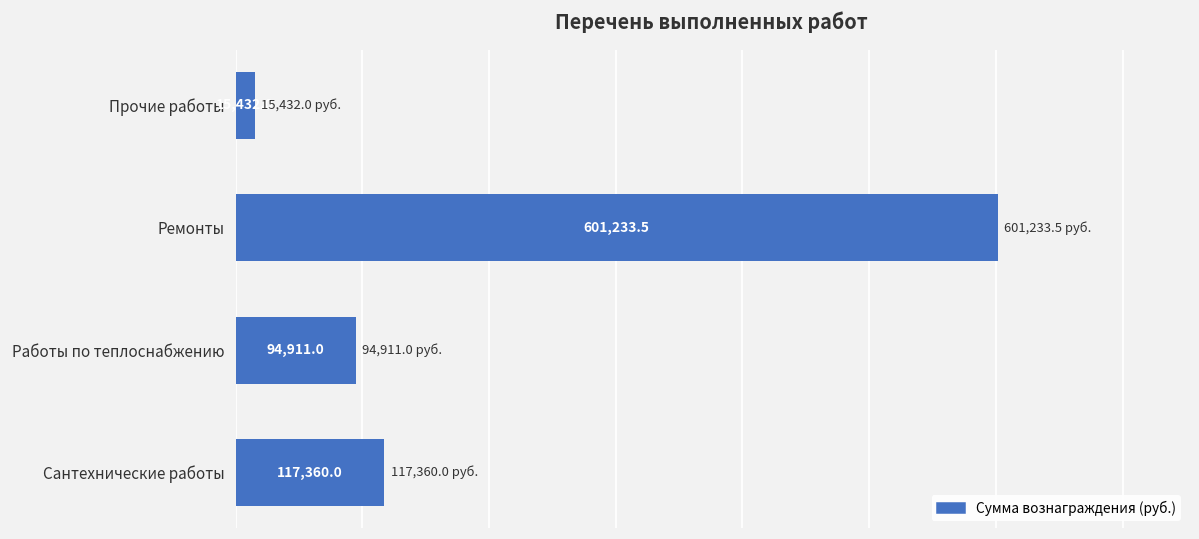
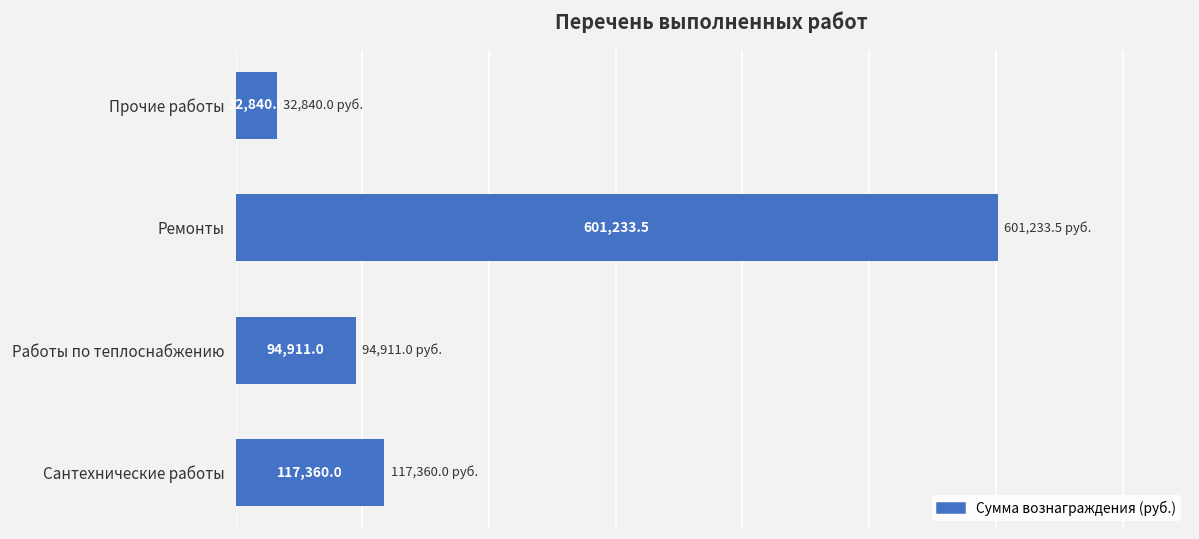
  {
-   "Прочие работы": "15,432.0",
+   "Прочие работы": "32,840.0",
    "Ремонты": "601,233.5",
    "Работы по теплоснабжению": "94,911.0",
    "Сантехнические работы": "117,360.0"
  }
